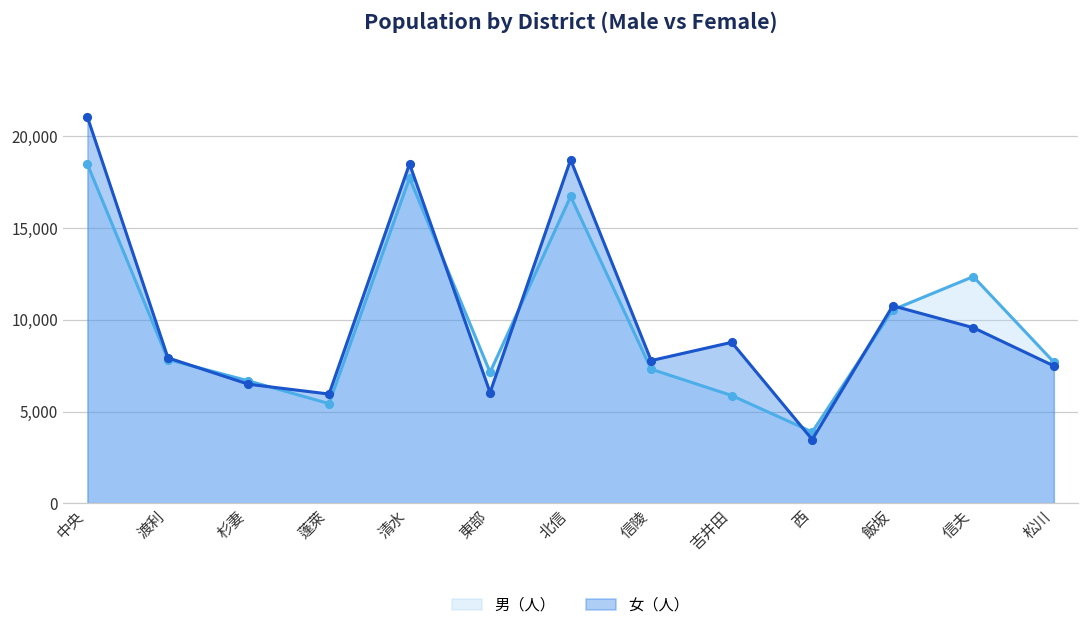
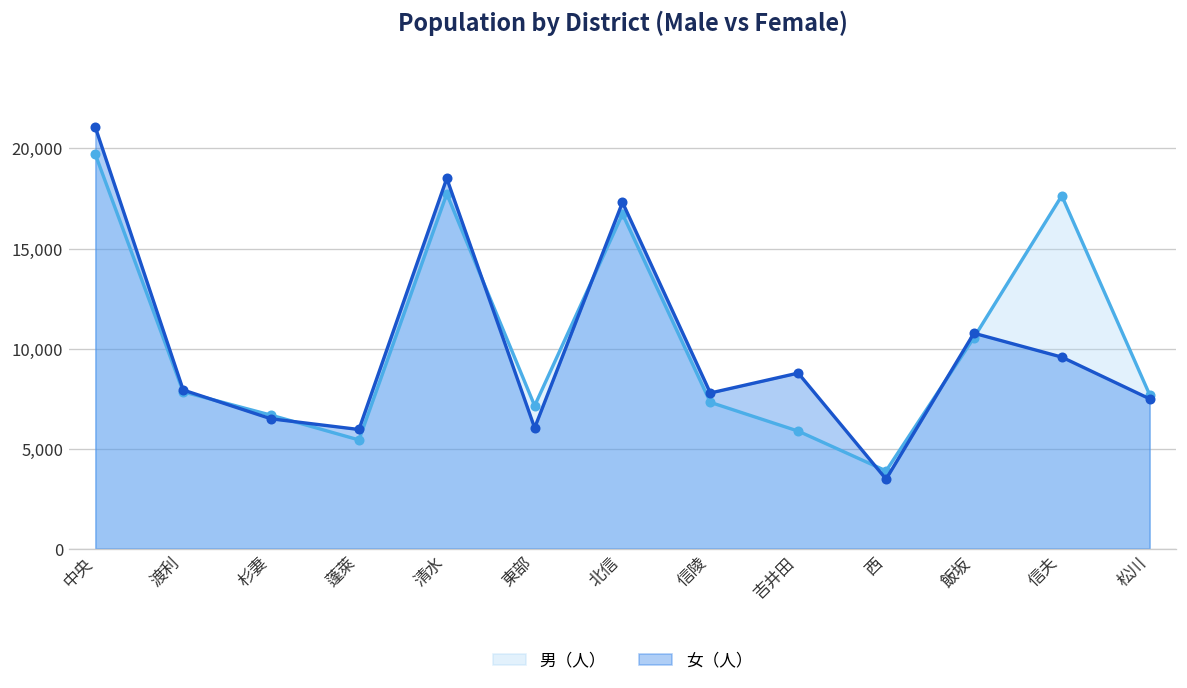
  {
    "男（人）": {
-     "中央": "18,500",
+     "中央": "19,700",
      "杉妻": "6,700",
      "蓬萊": "5,400",
      "清水": "17,700",
      "東部": "7,100",
      "北信": "16,700",
      "信陵": "7,300",
      "吉井田": "5,900",
      "西": "3,900",
      "飯坂": "10,500",
-     "信夫": "12,400",
+     "信夫": "17,600",
      "松川": "7,700"
    },
    "女（人）": {
      "中央": "21,100",
      "杉妻": "6,500",
      "蓬萊": "6,000",
      "清水": "18,500",
      "東部": "6,000",
-     "北信": "18,700",
+     "北信": "17,300",
      "信陵": "7,800",
      "吉井田": "8,800",
      "西": "3,500",
      "飯坂": "10,800",
      "信夫": "9,600",
      "松川": "7,500"
    }
  }
